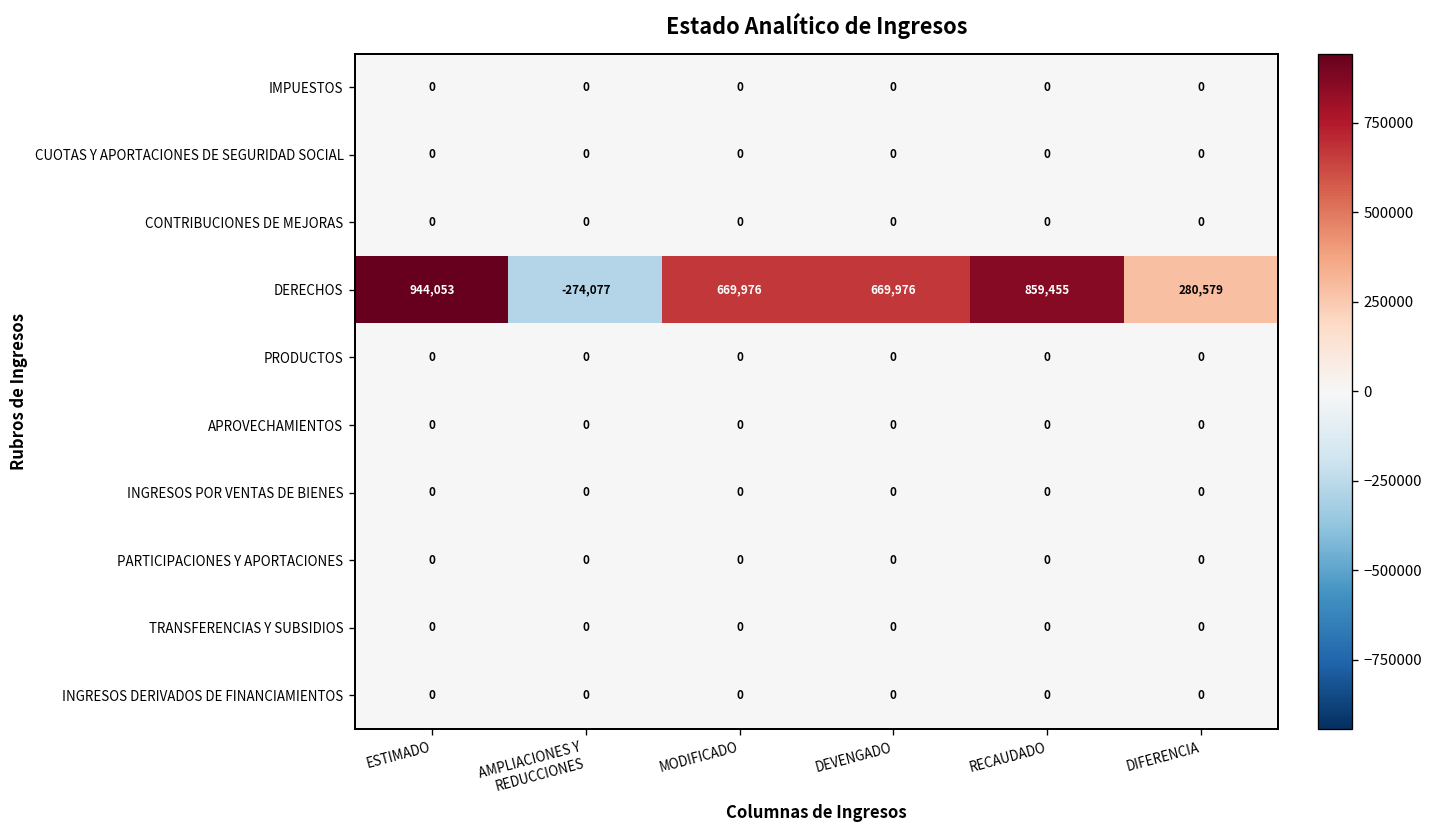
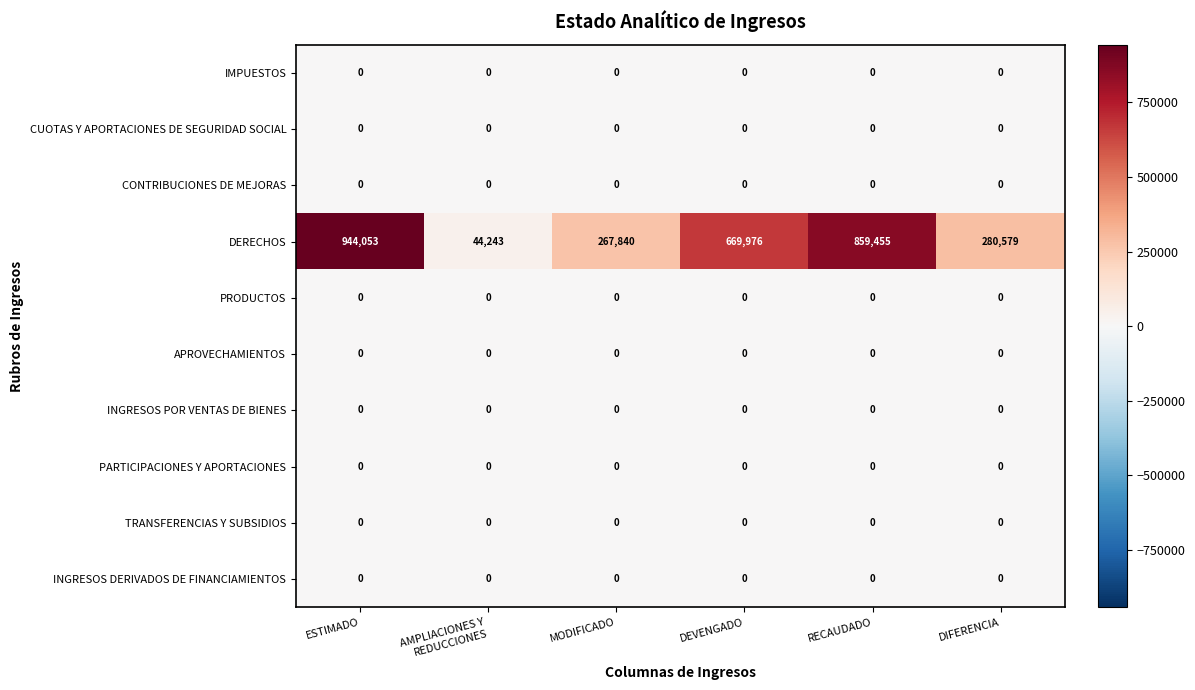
  {
    "IMPUESTOS": {
      "ESTIMADO": "0",
      "AMPLIACIONES Y REDUCCIONES": "0",
      "MODIFICADO": "0",
      "DEVENGADO": "0",
      "RECAUDADO": "0",
      "DIFERENCIA": "0"
    },
    "CUOTAS Y APORTACIONES DE SEGURIDAD SOCIAL": {
      "ESTIMADO": "0",
      "AMPLIACIONES Y REDUCCIONES": "0",
      "MODIFICADO": "0",
      "DEVENGADO": "0",
      "RECAUDADO": "0",
      "DIFERENCIA": "0"
    },
    "CONTRIBUCIONES DE MEJORAS": {
      "ESTIMADO": "0",
      "AMPLIACIONES Y REDUCCIONES": "0",
      "MODIFICADO": "0",
      "DEVENGADO": "0",
      "RECAUDADO": "0",
      "DIFERENCIA": "0"
    },
    "DERECHOS": {
      "ESTIMADO": "944,053",
-     "AMPLIACIONES Y REDUCCIONES": "-274,077",
-     "MODIFICADO": "669,976",
+     "AMPLIACIONES Y REDUCCIONES": "44,243",
+     "MODIFICADO": "267,840",
      "DEVENGADO": "669,976",
      "RECAUDADO": "859,455",
      "DIFERENCIA": "280,579"
    },
    "PRODUCTOS": {
      "ESTIMADO": "0",
      "AMPLIACIONES Y REDUCCIONES": "0",
      "MODIFICADO": "0",
      "DEVENGADO": "0",
      "RECAUDADO": "0",
      "DIFERENCIA": "0"
    },
    "APROVECHAMIENTOS": {
      "ESTIMADO": "0",
      "AMPLIACIONES Y REDUCCIONES": "0",
      "MODIFICADO": "0",
      "DEVENGADO": "0",
      "RECAUDADO": "0",
      "DIFERENCIA": "0"
    },
    "INGRESOS POR VENTAS DE BIENES": {
      "ESTIMADO": "0",
      "AMPLIACIONES Y REDUCCIONES": "0",
      "MODIFICADO": "0",
      "DEVENGADO": "0",
      "RECAUDADO": "0",
      "DIFERENCIA": "0"
    },
    "PARTICIPACIONES Y APORTACIONES": {
      "ESTIMADO": "0",
      "AMPLIACIONES Y REDUCCIONES": "0",
      "MODIFICADO": "0",
      "DEVENGADO": "0",
      "RECAUDADO": "0",
      "DIFERENCIA": "0"
    },
    "TRANSFERENCIAS Y SUBSIDIOS": {
      "ESTIMADO": "0",
      "AMPLIACIONES Y REDUCCIONES": "0",
      "MODIFICADO": "0",
      "DEVENGADO": "0",
      "RECAUDADO": "0",
      "DIFERENCIA": "0"
    },
    "INGRESOS DERIVADOS DE FINANCIAMIENTOS": {
      "ESTIMADO": "0",
      "AMPLIACIONES Y REDUCCIONES": "0",
      "MODIFICADO": "0",
      "DEVENGADO": "0",
      "RECAUDADO": "0",
      "DIFERENCIA": "0"
    }
  }
